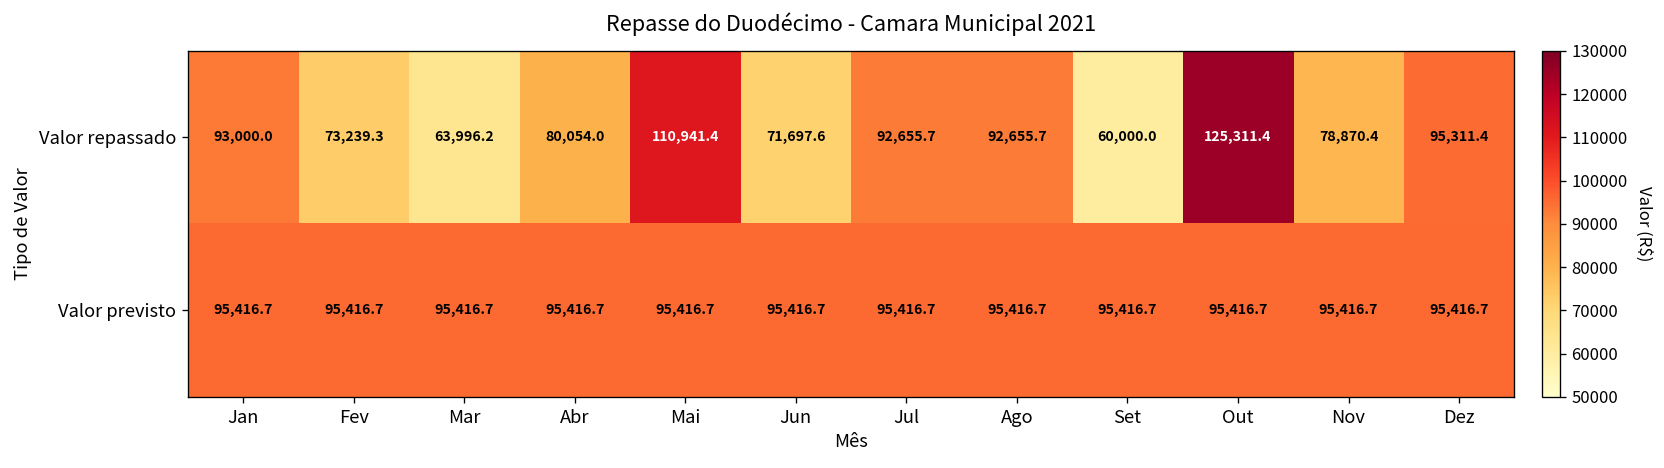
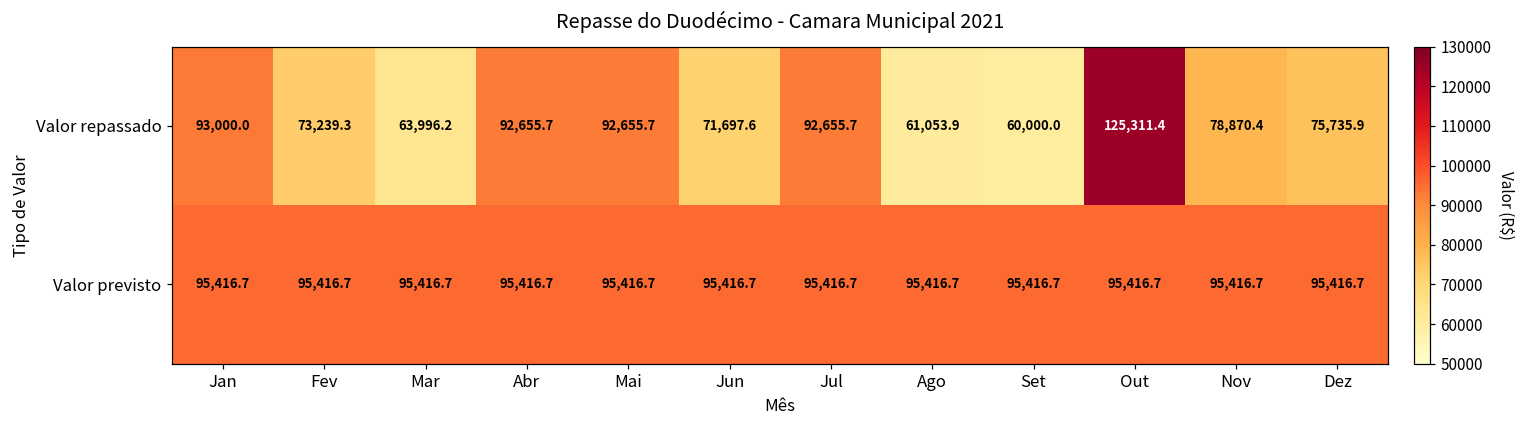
  {
    "Valor repassado": {
      "Jan": "93,000.0",
      "Fev": "73,239.3",
      "Mar": "63,996.2",
-     "Abr": "80,054.0",
-     "Mai": "110,941.4",
+     "Abr": "92,655.7",
+     "Mai": "92,655.7",
      "Jun": "71,697.6",
      "Jul": "92,655.7",
-     "Ago": "92,655.7",
+     "Ago": "61,053.9",
      "Set": "60,000.0",
      "Out": "125,311.4",
      "Nov": "78,870.4",
-     "Dez": "95,311.4"
+     "Dez": "75,735.9"
    },
    "Valor previsto": {
      "Jan": "95,416.7",
      "Fev": "95,416.7",
      "Mar": "95,416.7",
      "Abr": "95,416.7",
      "Mai": "95,416.7",
      "Jun": "95,416.7",
      "Jul": "95,416.7",
      "Ago": "95,416.7",
      "Set": "95,416.7",
      "Out": "95,416.7",
      "Nov": "95,416.7",
      "Dez": "95,416.7"
    }
  }
